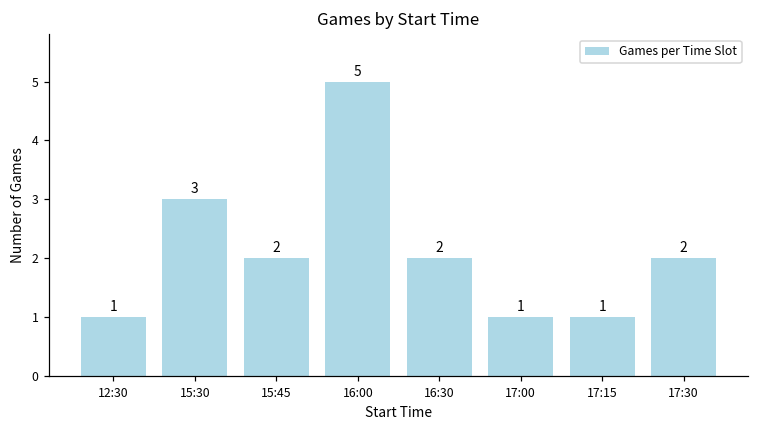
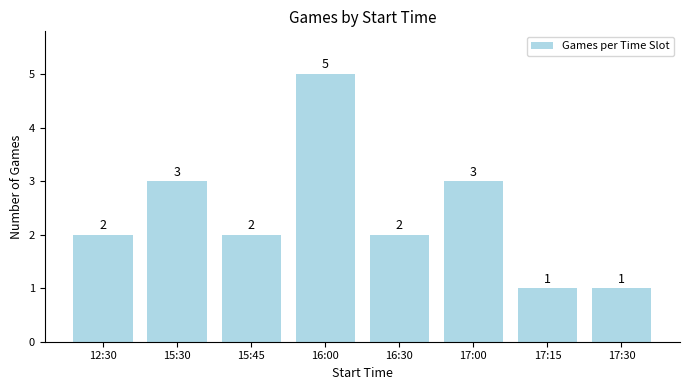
  {
-   "12:30": 1,
+   "12:30": 2,
    "15:30": 3,
    "15:45": 2,
    "16:00": 5,
    "16:30": 2,
-   "17:00": 1,
+   "17:00": 3,
    "17:15": 1,
-   "17:30": 2
+   "17:30": 1
  }
